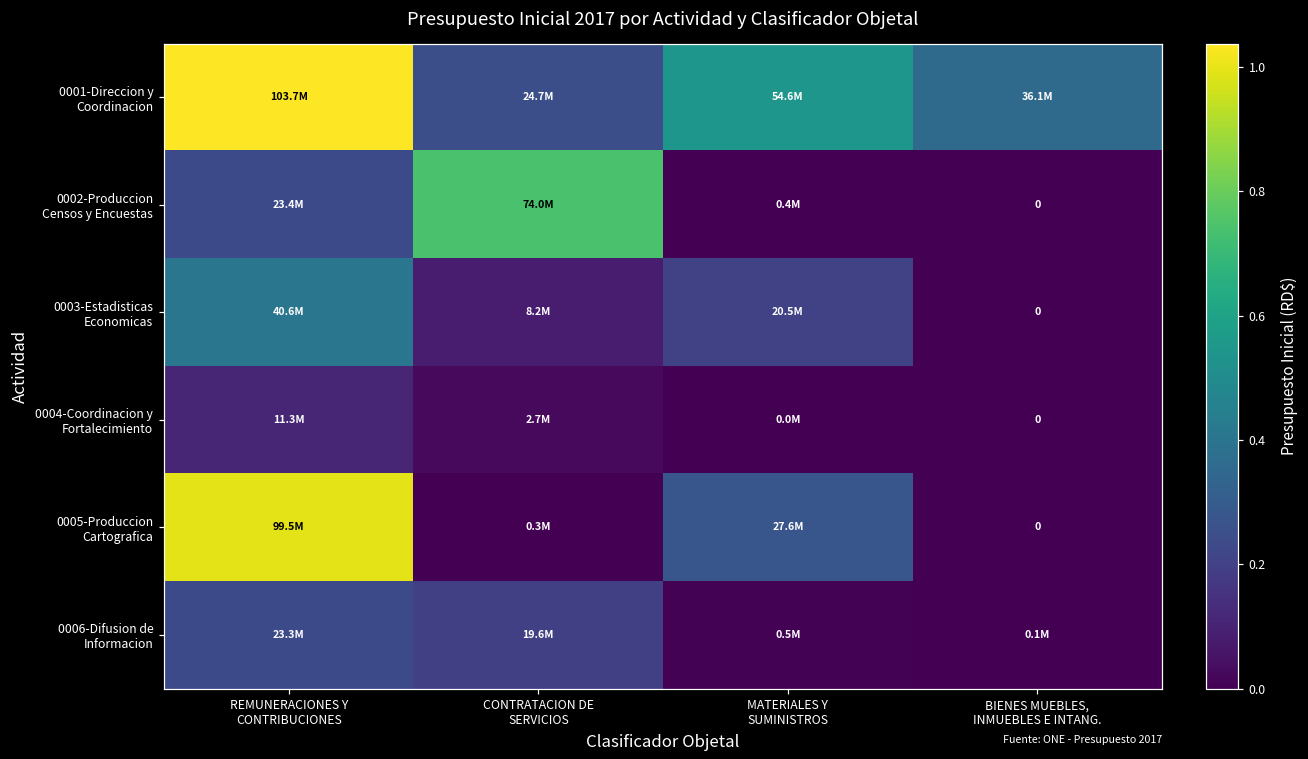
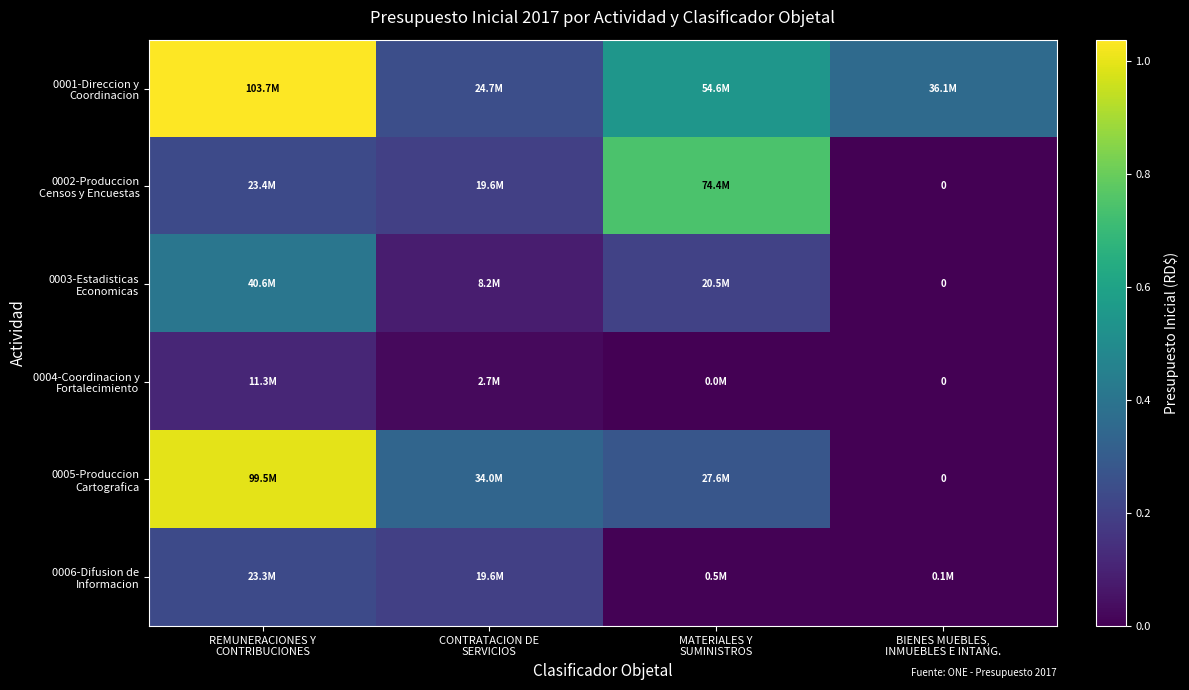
  {
    "0001-Direccion y Coordinacion": {
      "REMUNERACIONES Y CONTRIBUCIONES": "103.7M",
      "CONTRATACION DE SERVICIOS": "24.7M",
      "MATERIALES Y SUMINISTROS": "54.6M",
      "BIENES MUEBLES, INMUEBLES E INTANG.": "36.1M"
    },
    "0002-Produccion Censos y Encuestas": {
      "REMUNERACIONES Y CONTRIBUCIONES": "23.4M",
-     "CONTRATACION DE SERVICIOS": "74.0M",
-     "MATERIALES Y SUMINISTROS": "0.4M",
+     "CONTRATACION DE SERVICIOS": "19.6M",
+     "MATERIALES Y SUMINISTROS": "74.4M",
      "BIENES MUEBLES, INMUEBLES E INTANG.": "0"
    },
    "0003-Estadisticas Economicas": {
      "REMUNERACIONES Y CONTRIBUCIONES": "40.6M",
      "CONTRATACION DE SERVICIOS": "8.2M",
      "MATERIALES Y SUMINISTROS": "20.5M",
      "BIENES MUEBLES, INMUEBLES E INTANG.": "0"
    },
    "0004-Coordinacion y Fortalecimiento": {
      "REMUNERACIONES Y CONTRIBUCIONES": "11.3M",
      "CONTRATACION DE SERVICIOS": "2.7M",
      "MATERIALES Y SUMINISTROS": "0.0M",
      "BIENES MUEBLES, INMUEBLES E INTANG.": "0"
    },
    "0005-Produccion Cartografica": {
      "REMUNERACIONES Y CONTRIBUCIONES": "99.5M",
-     "CONTRATACION DE SERVICIOS": "0.3M",
+     "CONTRATACION DE SERVICIOS": "34.0M",
      "MATERIALES Y SUMINISTROS": "27.6M",
      "BIENES MUEBLES, INMUEBLES E INTANG.": "0"
    },
    "0006-Difusion de Informacion": {
      "REMUNERACIONES Y CONTRIBUCIONES": "23.3M",
      "CONTRATACION DE SERVICIOS": "19.6M",
      "MATERIALES Y SUMINISTROS": "0.5M",
      "BIENES MUEBLES, INMUEBLES E INTANG.": "0.1M"
    }
  }
